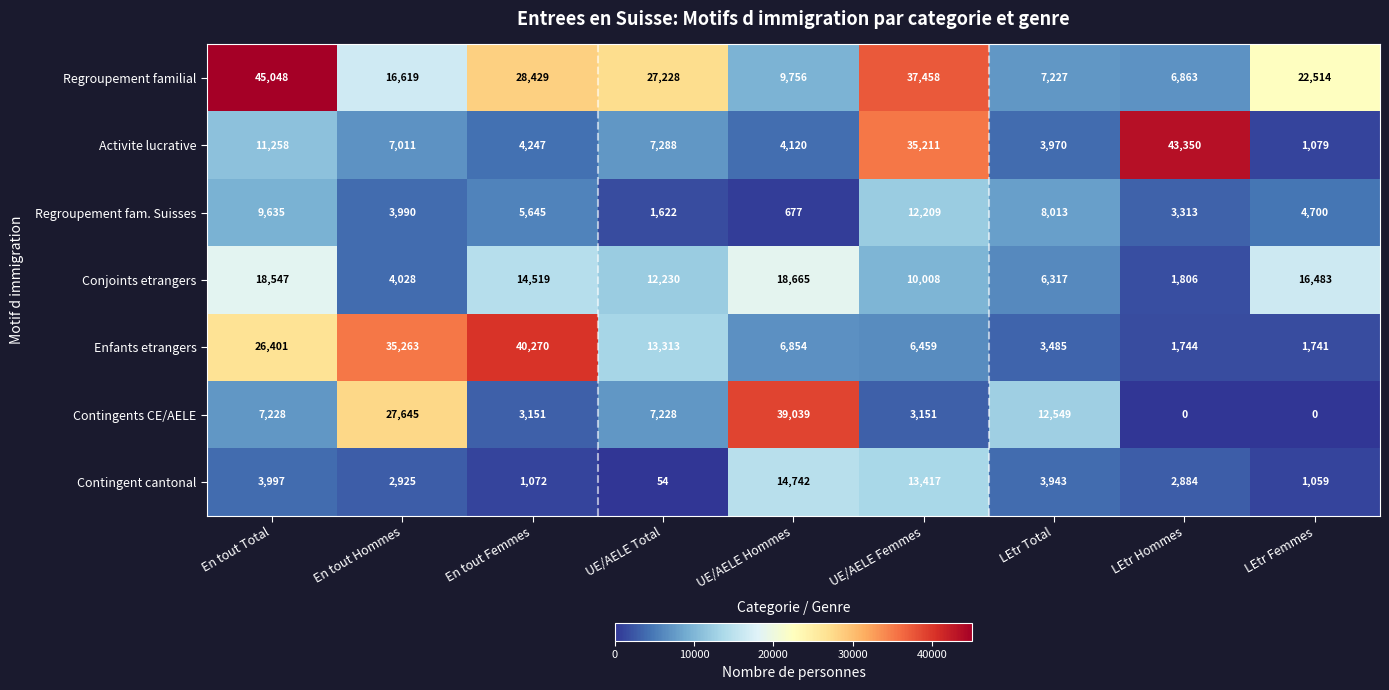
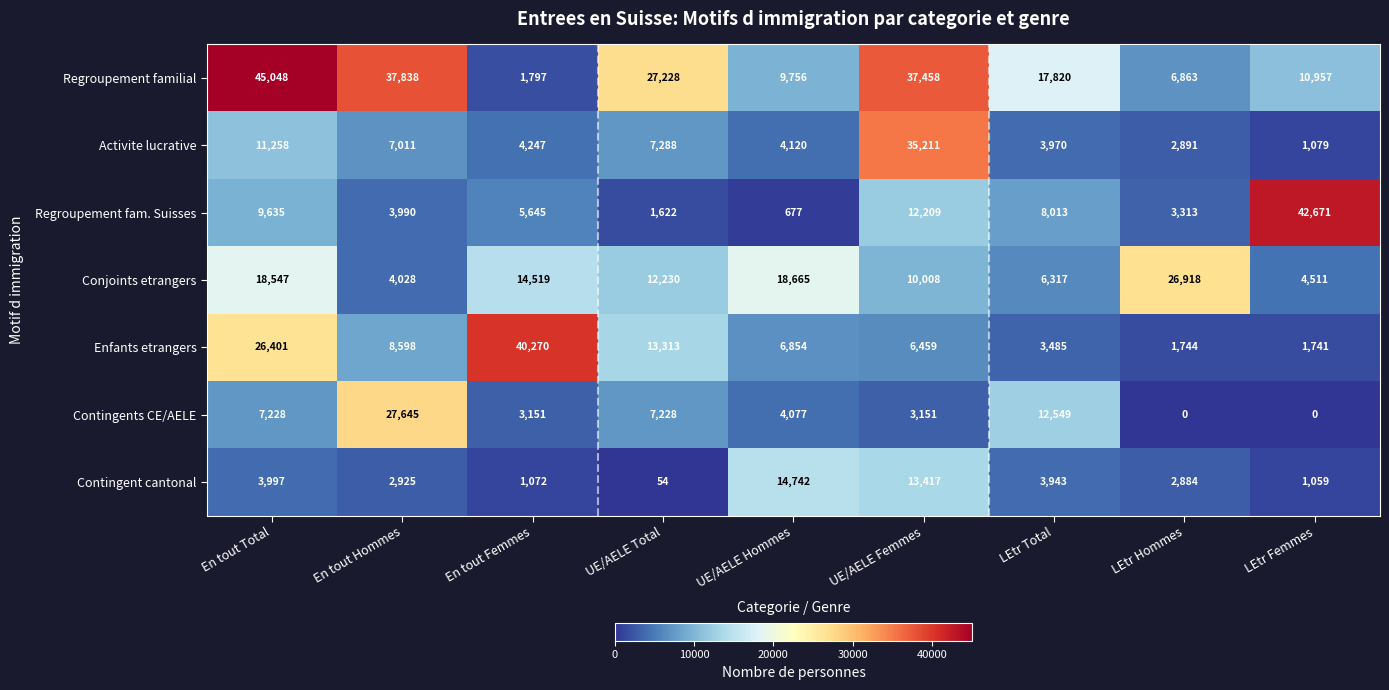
  {
    "Regroupement familial": {
      "En tout Total": "45,048",
-     "En tout Hommes": "16,619",
-     "En tout Femmes": "28,429",
+     "En tout Hommes": "37,838",
+     "En tout Femmes": "1,797",
      "UE/AELE Total": "27,228",
      "UE/AELE Hommes": "9,756",
      "UE/AELE Femmes": "37,458",
-     "LEtr Total": "7,227",
+     "LEtr Total": "17,820",
      "LEtr Hommes": "6,863",
-     "LEtr Femmes": "22,514"
+     "LEtr Femmes": "10,957"
    },
    "Activite lucrative": {
      "En tout Total": "11,258",
      "En tout Hommes": "7,011",
      "En tout Femmes": "4,247",
      "UE/AELE Total": "7,288",
      "UE/AELE Hommes": "4,120",
      "UE/AELE Femmes": "35,211",
      "LEtr Total": "3,970",
-     "LEtr Hommes": "43,350",
+     "LEtr Hommes": "2,891",
      "LEtr Femmes": "1,079"
    },
    "Regroupement fam. Suisses": {
      "En tout Total": "9,635",
      "En tout Hommes": "3,990",
      "En tout Femmes": "5,645",
      "UE/AELE Total": "1,622",
      "UE/AELE Hommes": "677",
      "UE/AELE Femmes": "12,209",
      "LEtr Total": "8,013",
      "LEtr Hommes": "3,313",
-     "LEtr Femmes": "4,700"
+     "LEtr Femmes": "42,671"
    },
    "Conjoints etrangers": {
      "En tout Total": "18,547",
      "En tout Hommes": "4,028",
      "En tout Femmes": "14,519",
      "UE/AELE Total": "12,230",
      "UE/AELE Hommes": "18,665",
      "UE/AELE Femmes": "10,008",
      "LEtr Total": "6,317",
-     "LEtr Hommes": "1,806",
-     "LEtr Femmes": "16,483"
+     "LEtr Hommes": "26,918",
+     "LEtr Femmes": "4,511"
    },
    "Enfants etrangers": {
      "En tout Total": "26,401",
-     "En tout Hommes": "35,263",
+     "En tout Hommes": "8,598",
      "En tout Femmes": "40,270",
      "UE/AELE Total": "13,313",
      "UE/AELE Hommes": "6,854",
      "UE/AELE Femmes": "6,459",
      "LEtr Total": "3,485",
      "LEtr Hommes": "1,744",
      "LEtr Femmes": "1,741"
    },
    "Contingents CE/AELE": {
      "En tout Total": "7,228",
      "En tout Hommes": "27,645",
      "En tout Femmes": "3,151",
      "UE/AELE Total": "7,228",
-     "UE/AELE Hommes": "39,039",
+     "UE/AELE Hommes": "4,077",
      "UE/AELE Femmes": "3,151",
      "LEtr Total": "12,549",
      "LEtr Hommes": "0",
      "LEtr Femmes": "0"
    },
    "Contingent cantonal": {
      "En tout Total": "3,997",
      "En tout Hommes": "2,925",
      "En tout Femmes": "1,072",
      "UE/AELE Total": "54",
      "UE/AELE Hommes": "14,742",
      "UE/AELE Femmes": "13,417",
      "LEtr Total": "3,943",
      "LEtr Hommes": "2,884",
      "LEtr Femmes": "1,059"
    }
  }
